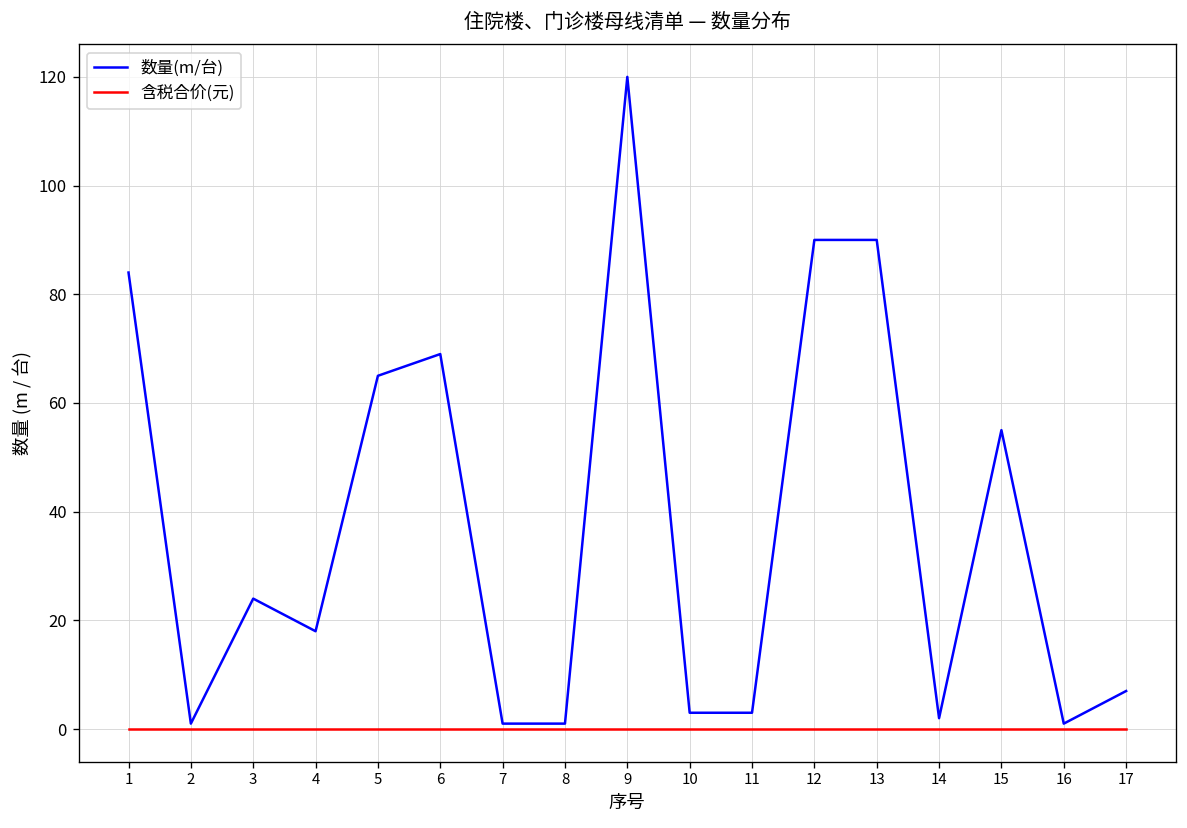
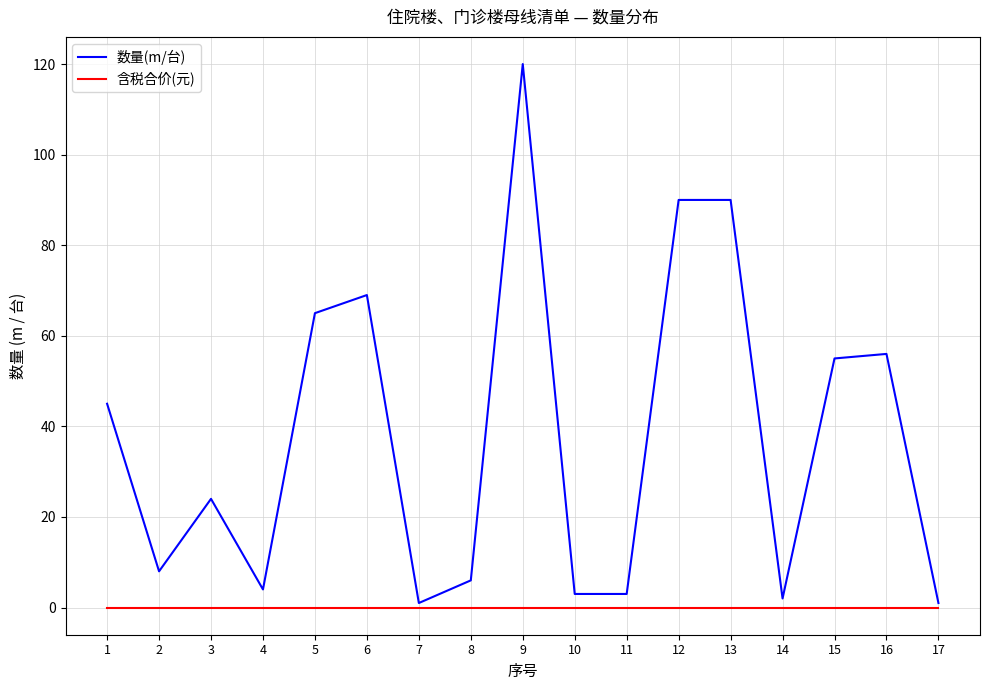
  {
    "数量(m/台)": {
-     "1": 84,
-     "2": 1,
+     "1": 45,
+     "2": 8,
      "3": 24,
-     "4": 18,
+     "4": 4,
      "5": 65,
      "6": 69,
      "7": 1,
-     "8": 1,
+     "8": 6,
      "9": 120,
      "10": 3,
      "11": 3,
      "12": 90,
      "13": 90,
      "14": 2,
      "15": 55,
-     "16": 1,
-     "17": 7
+     "16": 56,
+     "17": 1
    },
    "含税合价(元)": {
      "1": 0,
      "2": 0,
      "3": 0,
      "4": 0,
      "5": 0,
      "6": 0,
      "7": 0,
      "8": 0,
      "9": 0,
      "10": 0,
      "11": 0,
      "12": 0,
      "13": 0,
      "14": 0,
      "15": 0,
      "16": 0,
      "17": 0
    }
  }
